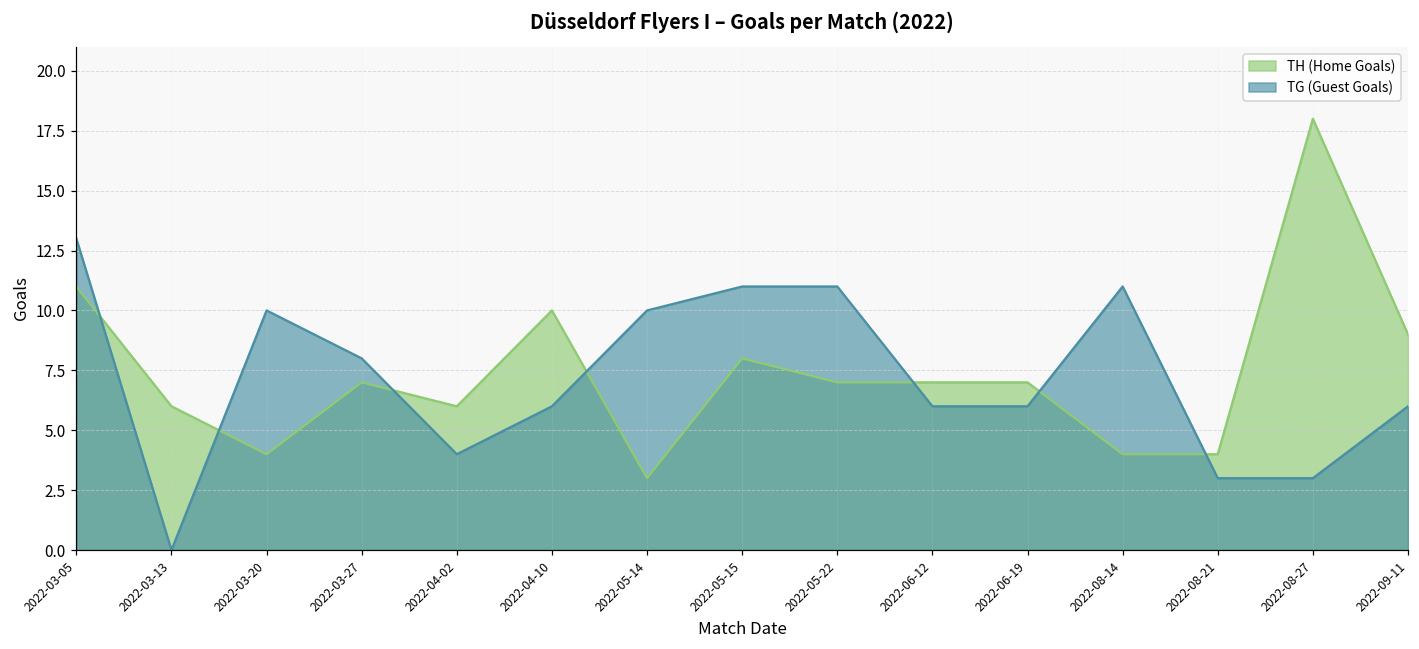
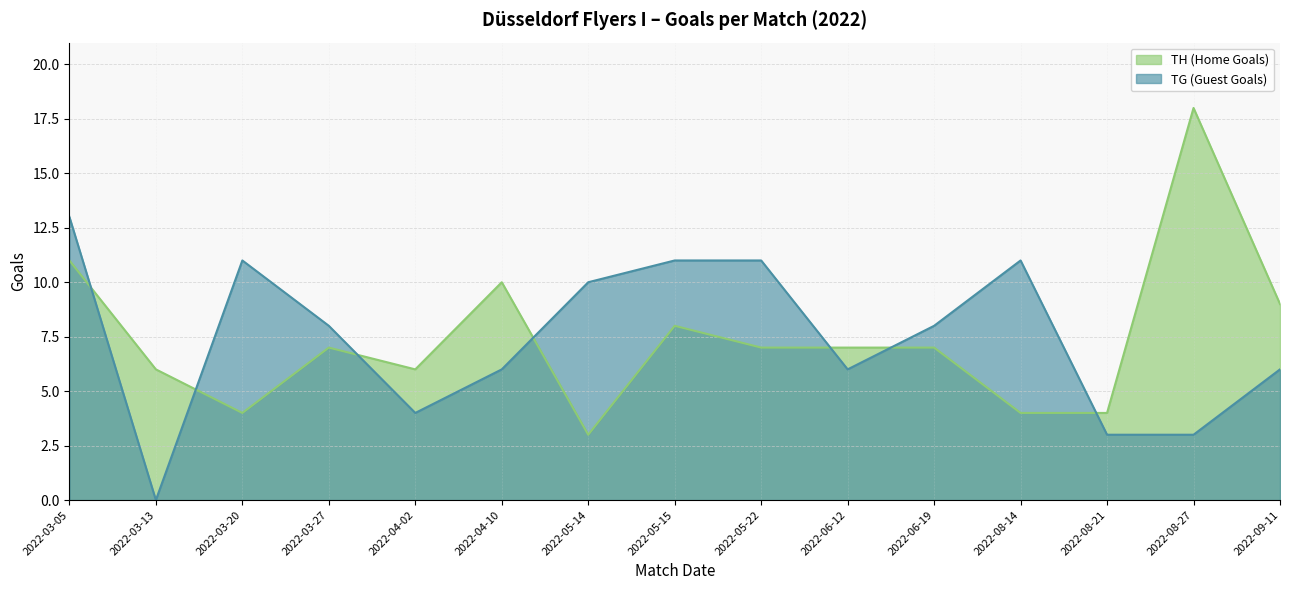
  {
    "TH (Home Goals)": {
      "2022-03-05": 11,
      "2022-03-13": 6,
      "2022-03-20": 4,
      "2022-03-27": 7,
      "2022-04-02": 6,
      "2022-04-10": 10,
      "2022-05-14": 3,
      "2022-05-15": 8,
      "2022-05-22": 7,
      "2022-06-12": 7,
      "2022-06-19": 7,
      "2022-08-14": 4,
      "2022-08-21": 4,
      "2022-08-27": 18,
      "2022-09-11": 9
    },
    "TG (Guest Goals)": {
      "2022-03-05": 13,
      "2022-03-13": 0,
-     "2022-03-20": 10,
+     "2022-03-20": 11,
      "2022-03-27": 8,
      "2022-04-02": 4,
      "2022-04-10": 6,
      "2022-05-14": 10,
      "2022-05-15": 11,
      "2022-05-22": 11,
      "2022-06-12": 6,
-     "2022-06-19": 6,
+     "2022-06-19": 8,
      "2022-08-14": 11,
      "2022-08-21": 3,
      "2022-08-27": 3,
      "2022-09-11": 6
    }
  }
